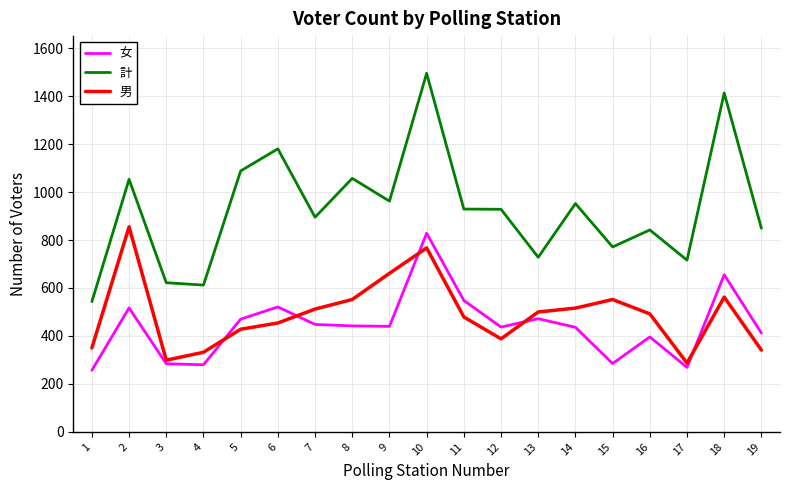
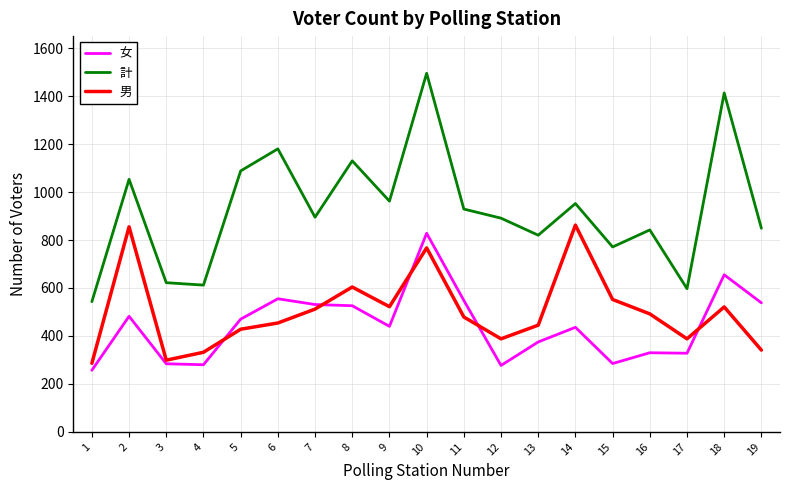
  {
    "女": {
      "1": 260,
-     "2": 520,
+     "2": 480,
      "3": 280,
      "4": 280,
      "5": 470,
-     "6": 520,
-     "7": 450,
-     "8": 440,
+     "6": 560,
+     "7": 530,
+     "8": 530,
      "9": 440,
      "10": 830,
      "11": 550,
-     "12": 440,
-     "13": 470,
+     "12": 280,
+     "13": 380,
      "14": 440,
      "15": 290,
-     "16": 400,
-     "17": 270,
+     "16": 330,
+     "17": 330,
      "18": 660,
-     "19": 410
+     "19": 540
    },
    "計": {
      "1": 540,
      "2": 1050,
      "3": 620,
      "4": 610,
      "5": 1090,
      "6": 1180,
      "7": 900,
-     "8": 1060,
+     "8": 1130,
      "9": 960,
      "10": 1500,
      "11": 930,
-     "12": 930,
-     "13": 730,
+     "12": 890,
+     "13": 820,
      "14": 950,
      "15": 770,
      "16": 840,
-     "17": 720,
+     "17": 600,
      "18": 1410,
      "19": 850
    },
    "男": {
-     "1": 350,
+     "1": 290,
      "2": 860,
      "3": 300,
      "4": 330,
      "5": 430,
      "6": 450,
      "7": 510,
-     "8": 550,
-     "9": 660,
+     "8": 600,
+     "9": 520,
      "10": 770,
      "11": 480,
      "12": 390,
-     "13": 500,
-     "14": 520,
+     "13": 450,
+     "14": 860,
      "15": 550,
      "16": 490,
-     "17": 290,
-     "18": 560,
+     "17": 390,
+     "18": 520,
      "19": 340
    }
  }
